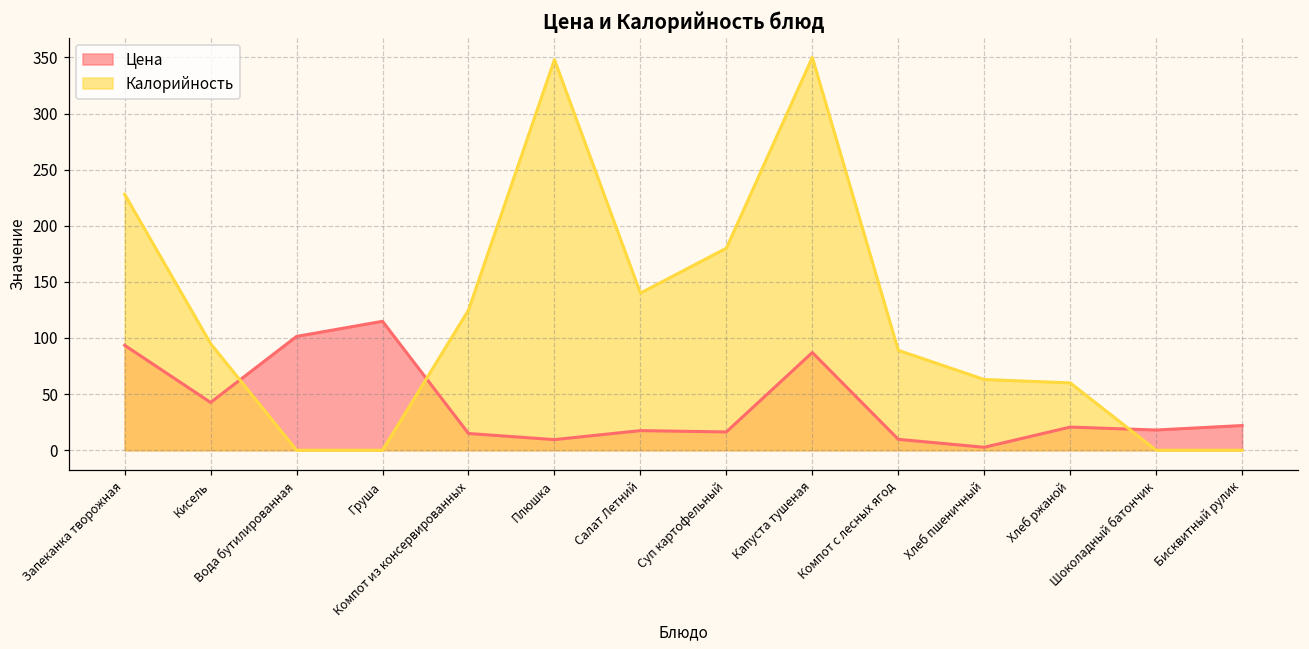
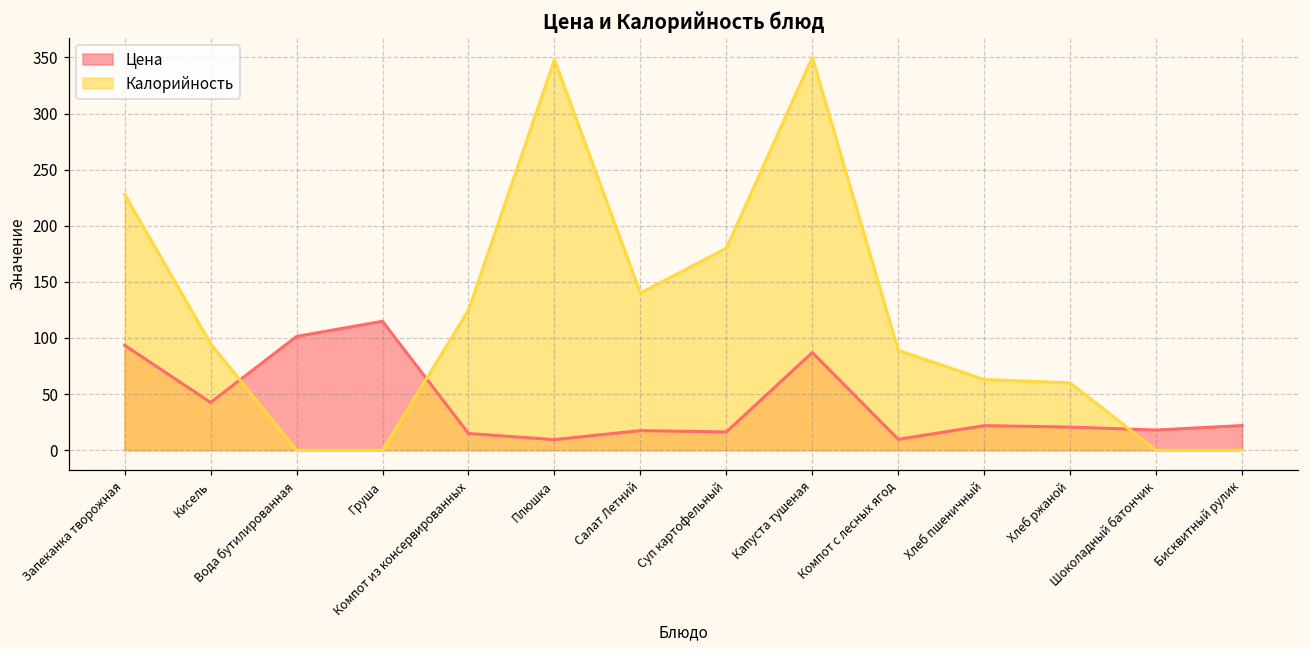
  {
    "Цена": {
      "Запеканка творожная": 93,
      "Кисель": 43,
      "Вода бутилированная": 101,
      "Груша": 115,
      "Компот из консервированных": 15,
      "Плюшка": 9,
      "Салат Летний": 17,
      "Суп картофельный": 16,
      "Капуста тушеная": 87,
      "Компот с лесных ягод": 10,
-     "Хлеб пшеничный": 3,
+     "Хлеб пшеничный": 22,
      "Хлеб ржаной": 21,
      "Шоколадный батончик": 18,
      "Бисквитный рулик": 22
    },
    "Калорийность": {
      "Запеканка творожная": 228,
      "Кисель": 95,
      "Вода бутилированная": 0,
      "Груша": 0,
      "Компот из консервированных": 125,
      "Плюшка": 348,
      "Салат Летний": 140,
      "Суп картофельный": 180,
      "Капуста тушеная": 350,
      "Компот с лесных ягод": 89,
      "Хлеб пшеничный": 63,
      "Хлеб ржаной": 60,
      "Шоколадный батончик": 0,
      "Бисквитный рулик": 0
    }
  }
